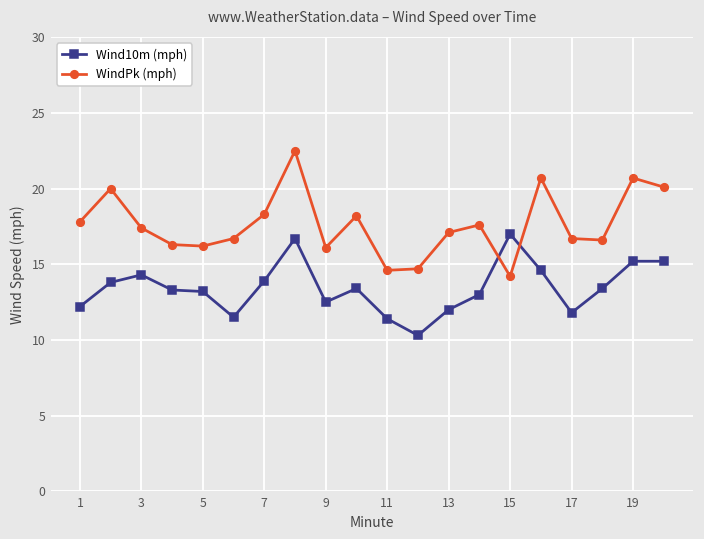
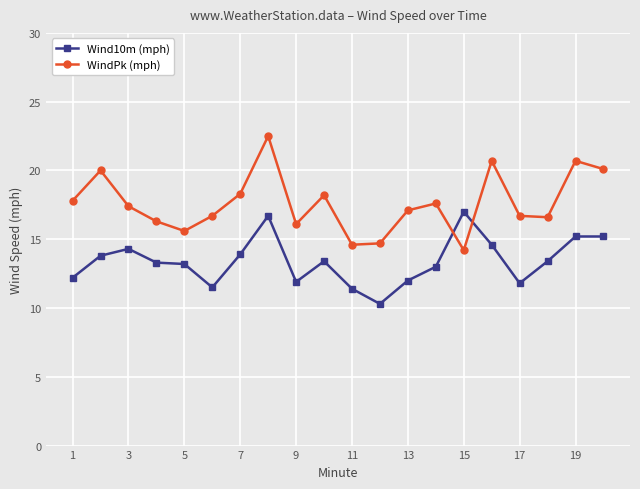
  {
    "Wind10m (mph)": {
      "1": 12.2,
      "3": 14.3,
      "5": 13.2,
      "7": 13.9,
-     "9": 12.5,
+     "9": 11.9,
      "11": 11.4,
      "13": 12.0,
      "15": 17.0,
      "17": 11.8,
      "19": 15.2
    },
    "WindPk (mph)": {
      "1": 17.8,
      "3": 17.4,
-     "5": 16.2,
+     "5": 15.6,
      "7": 18.3,
      "9": 16.1,
      "11": 14.6,
      "13": 17.1,
      "15": 14.2,
      "17": 16.7,
      "19": 20.7
    }
  }
